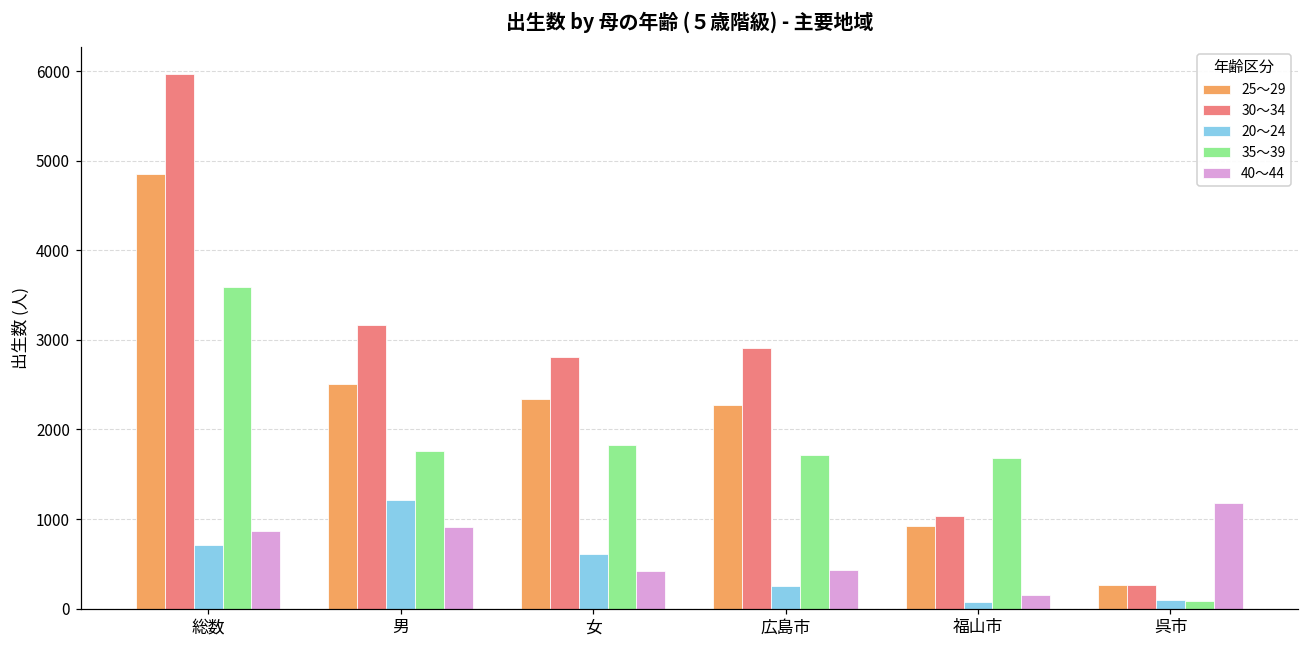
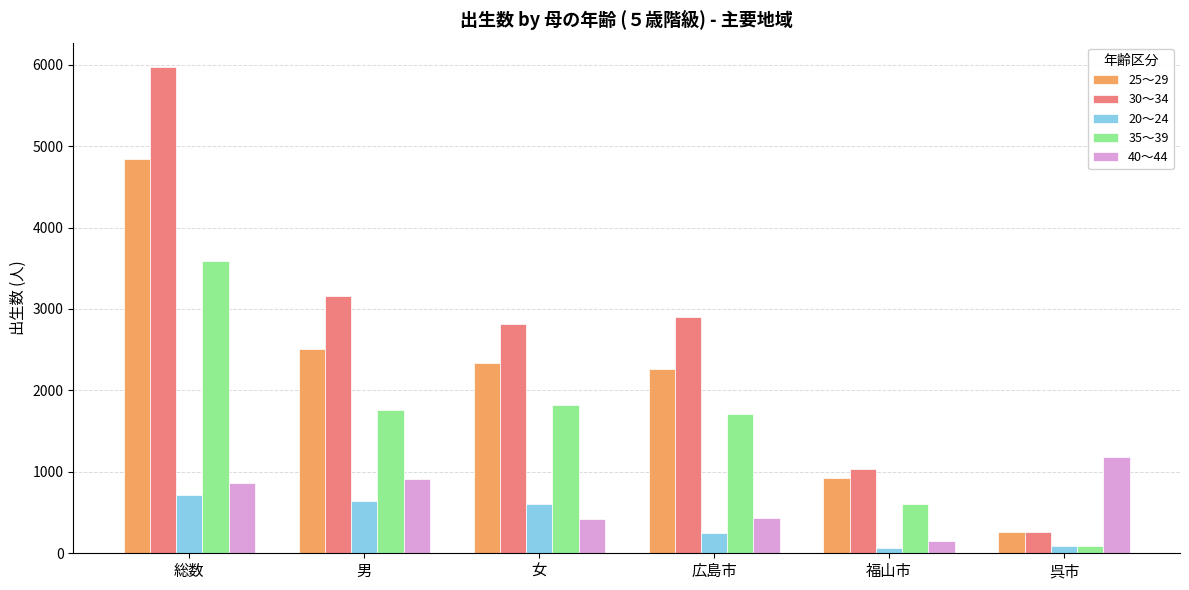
  {
    "20～24": {
      "総数": 700,
-     "男": 1200,
+     "男": 600,
      "女": 600,
      "広島市": 300,
      "福山市": 100,
      "呉市": 100
    },
    "35～39": {
      "総数": 3600,
      "男": 1800,
      "女": 1800,
      "広島市": 1700,
-     "福山市": 1700,
+     "福山市": 600,
      "呉市": 100
    },
    "40～44": {
      "総数": 900,
      "男": 900,
      "女": 400,
      "広島市": 400,
      "福山市": 100,
      "呉市": 1200
    }
  }
